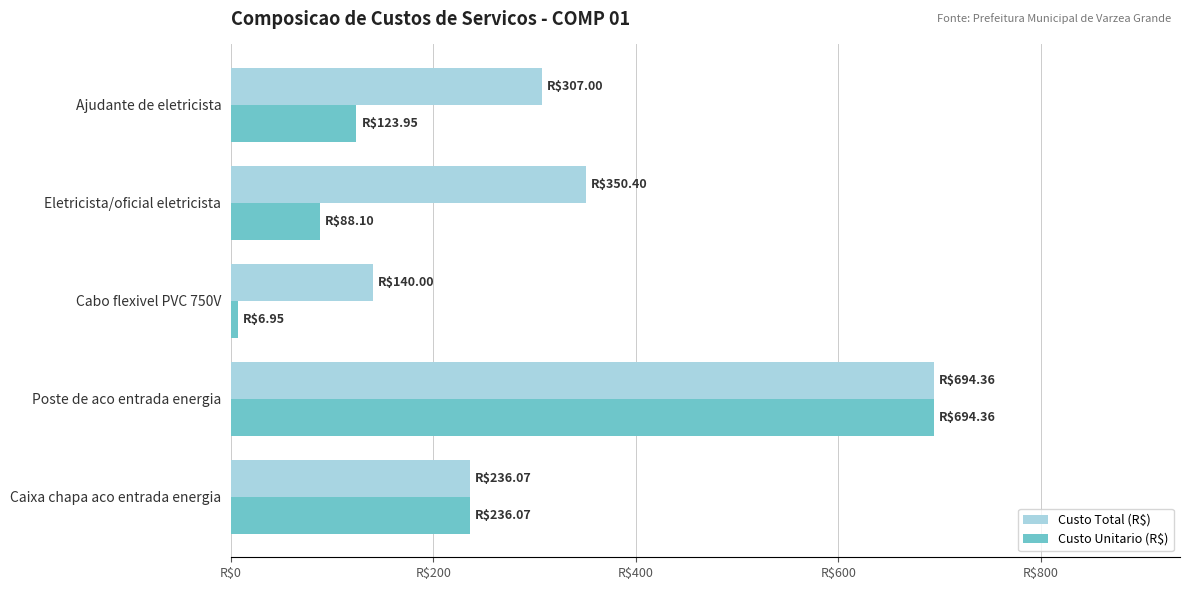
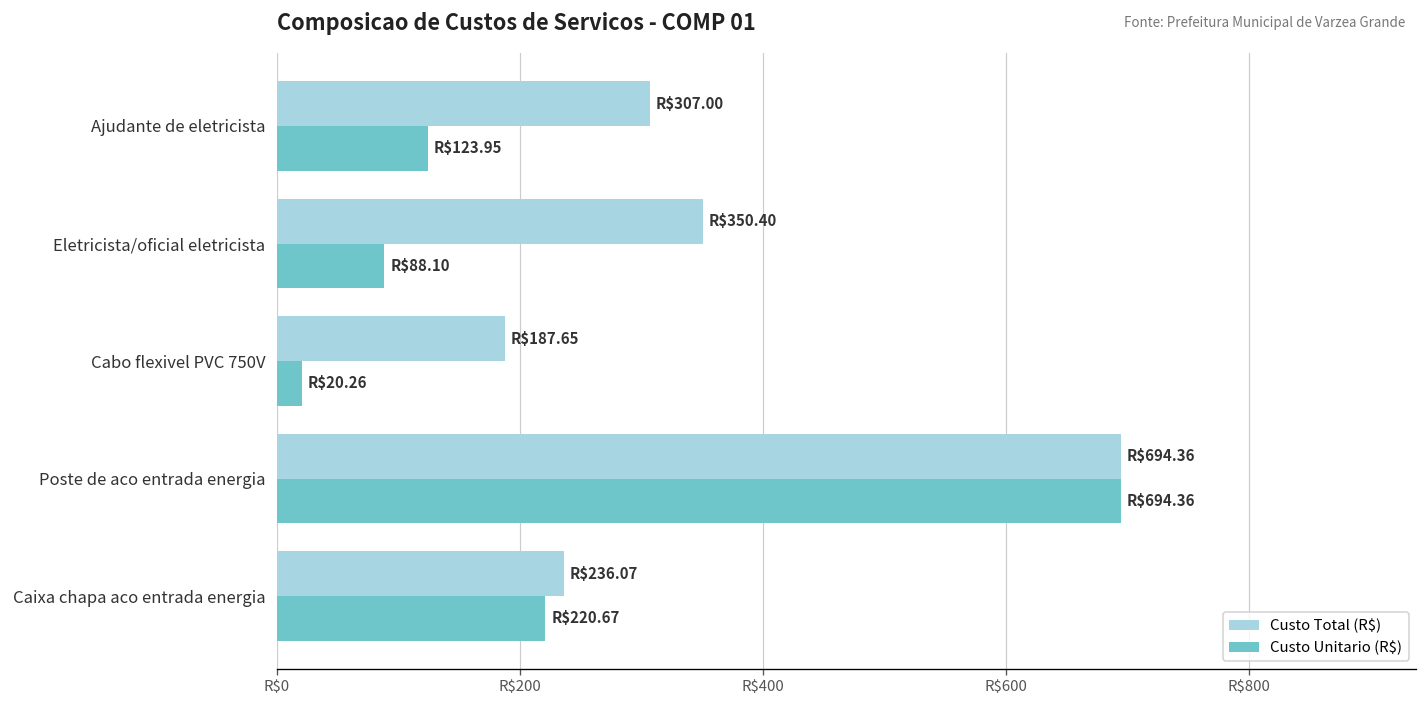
  {
    "Custo Total (R$)": {
      "Ajudante de eletricista": "$307.00",
      "Eletricista/oficial eletricista": "$350.40",
-     "Cabo flexivel PVC 750V": "$140.00",
+     "Cabo flexivel PVC 750V": "$187.65",
      "Poste de aco entrada energia": "$694.36",
      "Caixa chapa aco entrada energia": "$236.07"
    },
    "Custo Unitario (R$)": {
      "Ajudante de eletricista": "$123.95",
      "Eletricista/oficial eletricista": "$88.10",
-     "Cabo flexivel PVC 750V": "$6.95",
+     "Cabo flexivel PVC 750V": "$20.26",
      "Poste de aco entrada energia": "$694.36",
-     "Caixa chapa aco entrada energia": "$236.07"
+     "Caixa chapa aco entrada energia": "$220.67"
    }
  }
